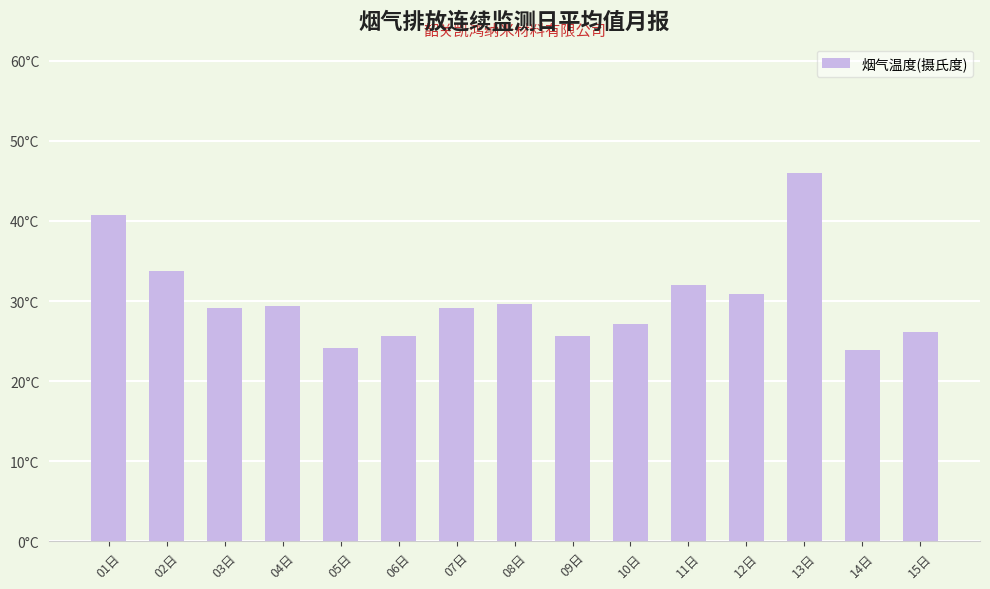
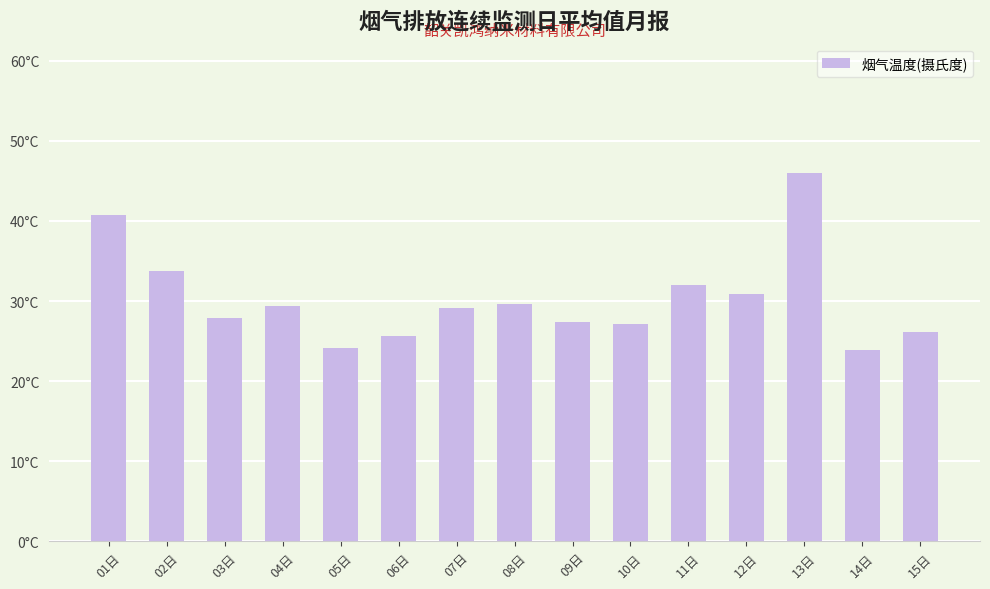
  {
    "01日": "41°C",
    "02日": "34°C",
-   "03日": "29°C",
+   "03日": "28°C",
    "04日": "29°C",
    "05日": "24°C",
    "06日": "26°C",
    "07日": "29°C",
    "08日": "30°C",
-   "09日": "26°C",
+   "09日": "27°C",
    "10日": "27°C",
    "11日": "32°C",
    "12日": "31°C",
    "13日": "46°C",
    "14日": "24°C",
    "15日": "26°C"
  }
